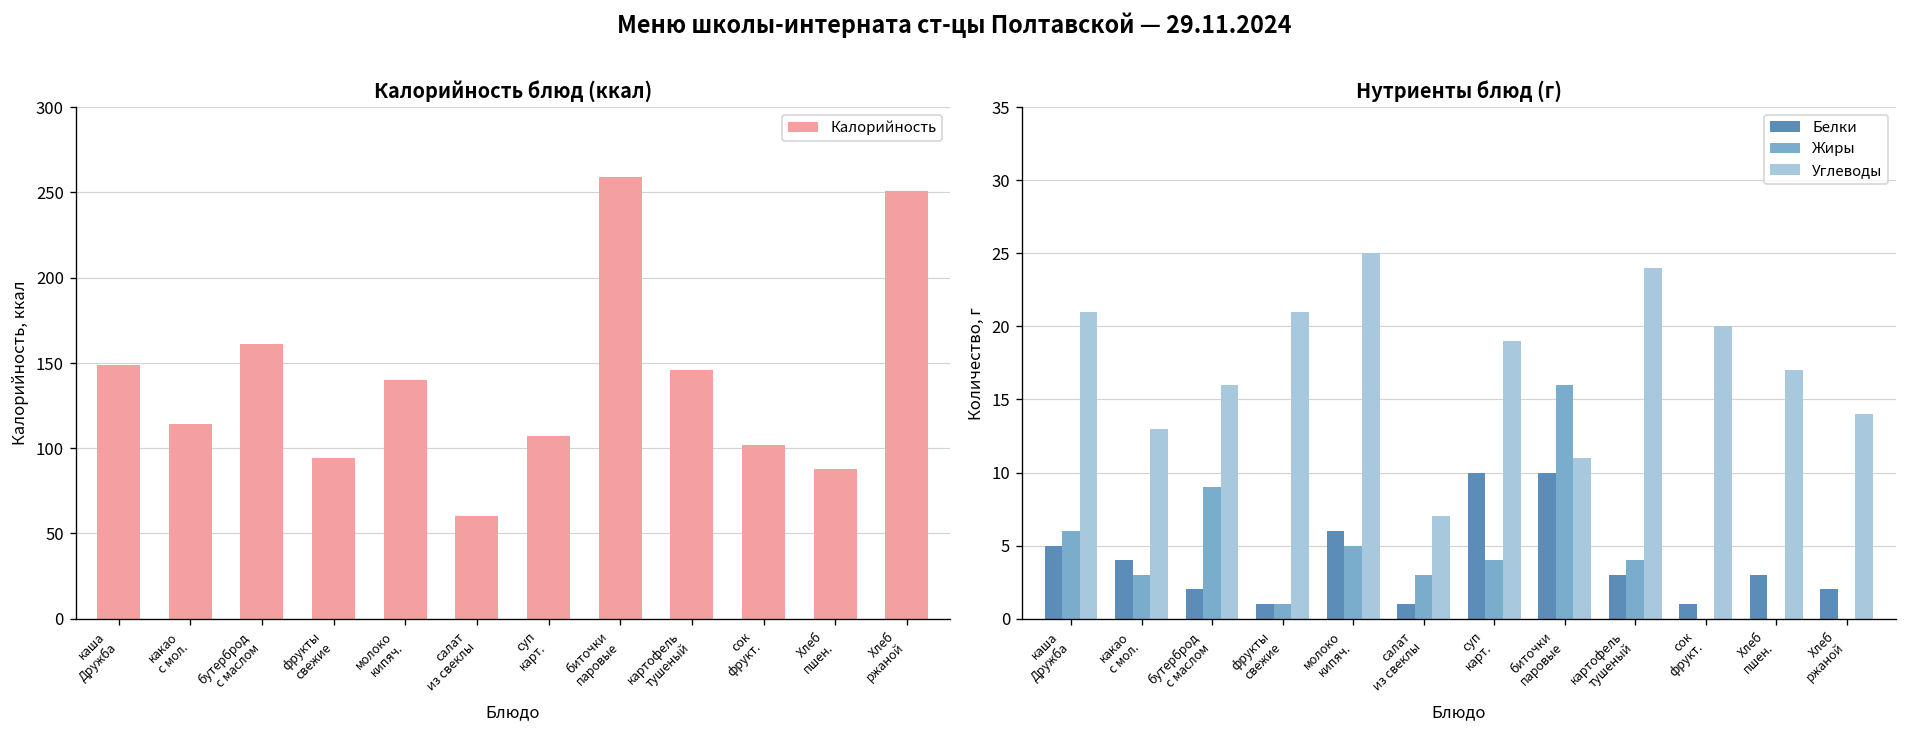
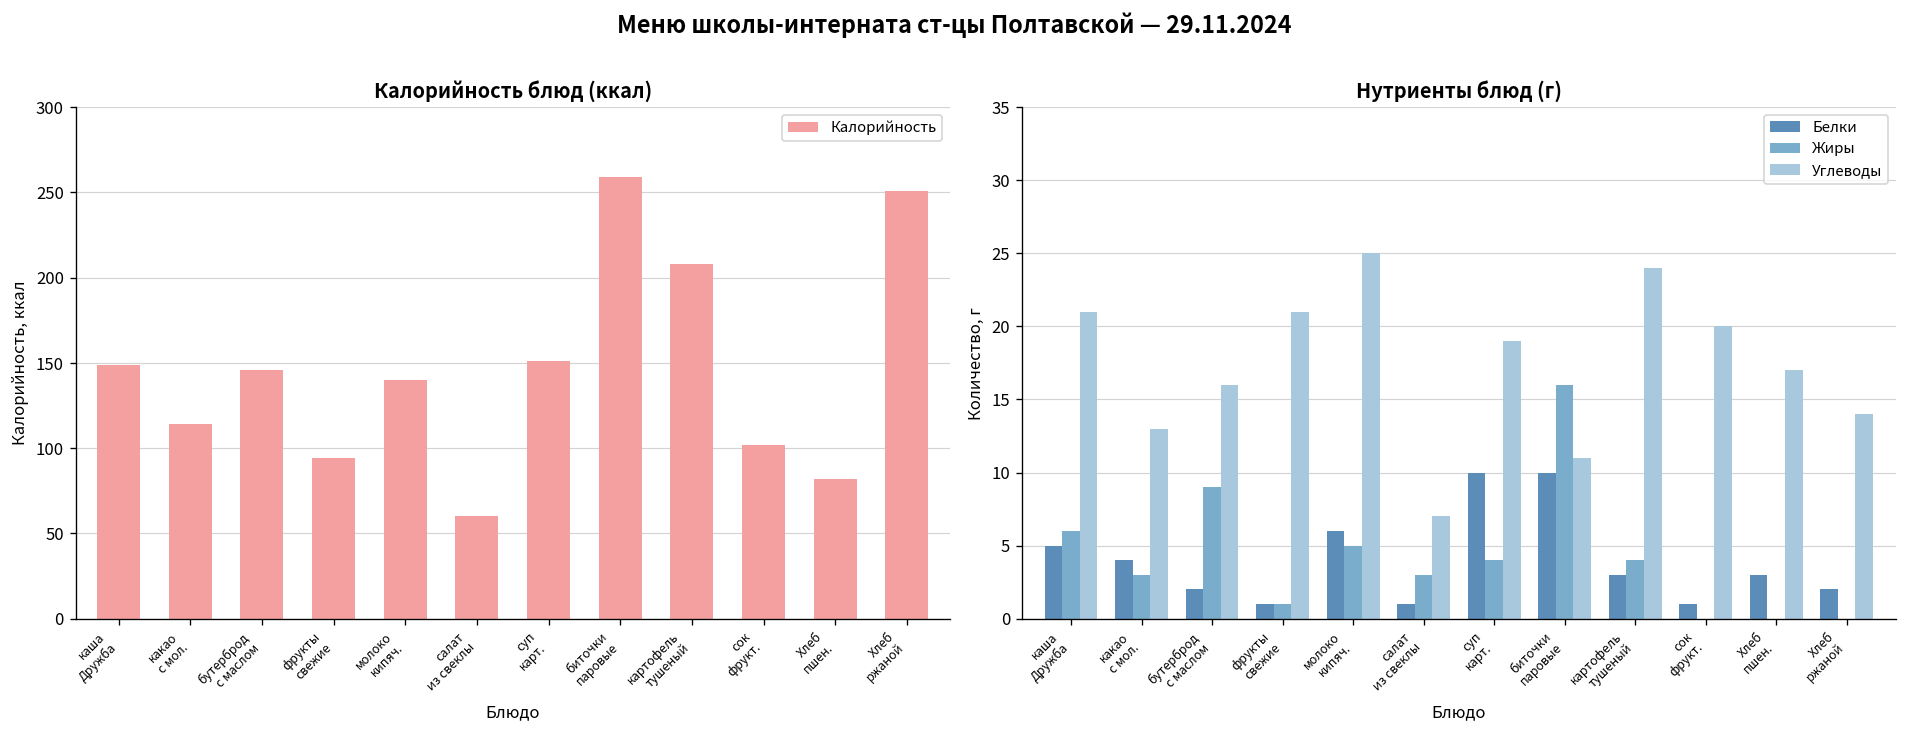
  {
    "Калорийность блюд (ккал)": {
      "каша Дружба": 149,
      "какао с мол.": 114,
-     "бутерброд с маслом": 161,
+     "бутерброд с маслом": 146,
      "фрукты свежие": 94,
      "молоко кипяч.": 140,
      "салат из свеклы": 60,
-     "суп карт.": 107,
+     "суп карт.": 151,
      "биточки паровые": 259,
-     "картофель тушеный": 146,
+     "картофель тушеный": 208,
      "сок фрукт.": 102,
-     "Хлеб пшен.": 88,
+     "Хлеб пшен.": 82,
      "Хлеб ржаной": 251
    }
  }
